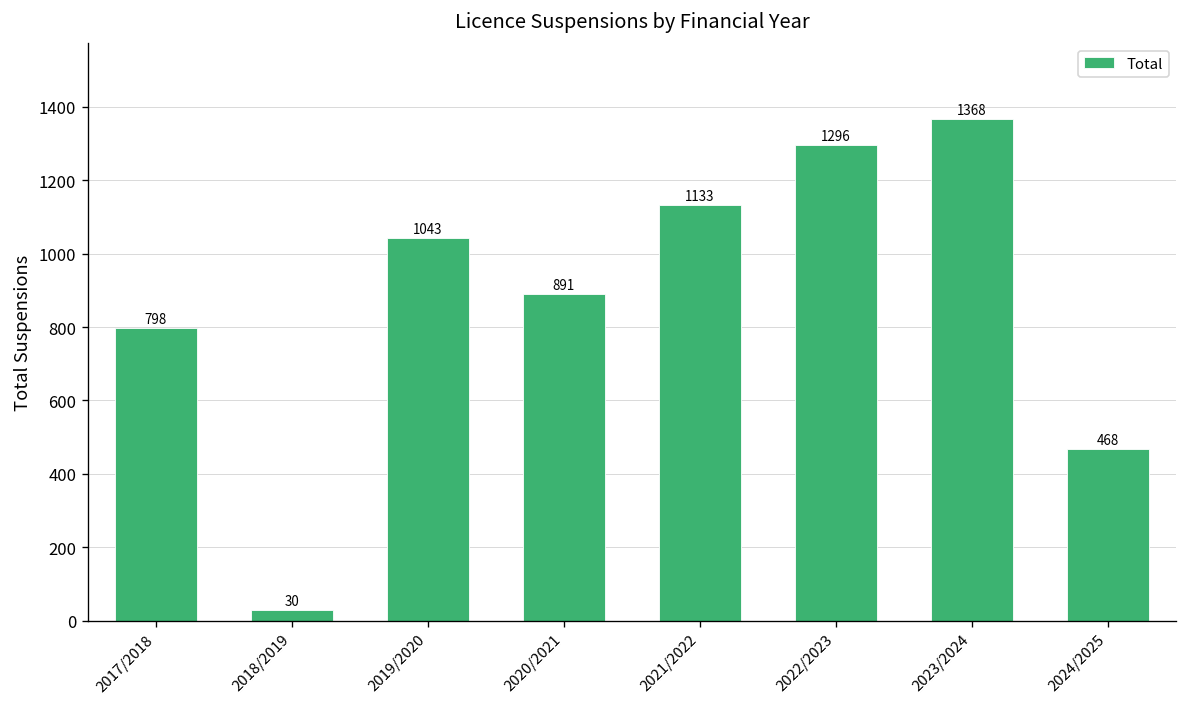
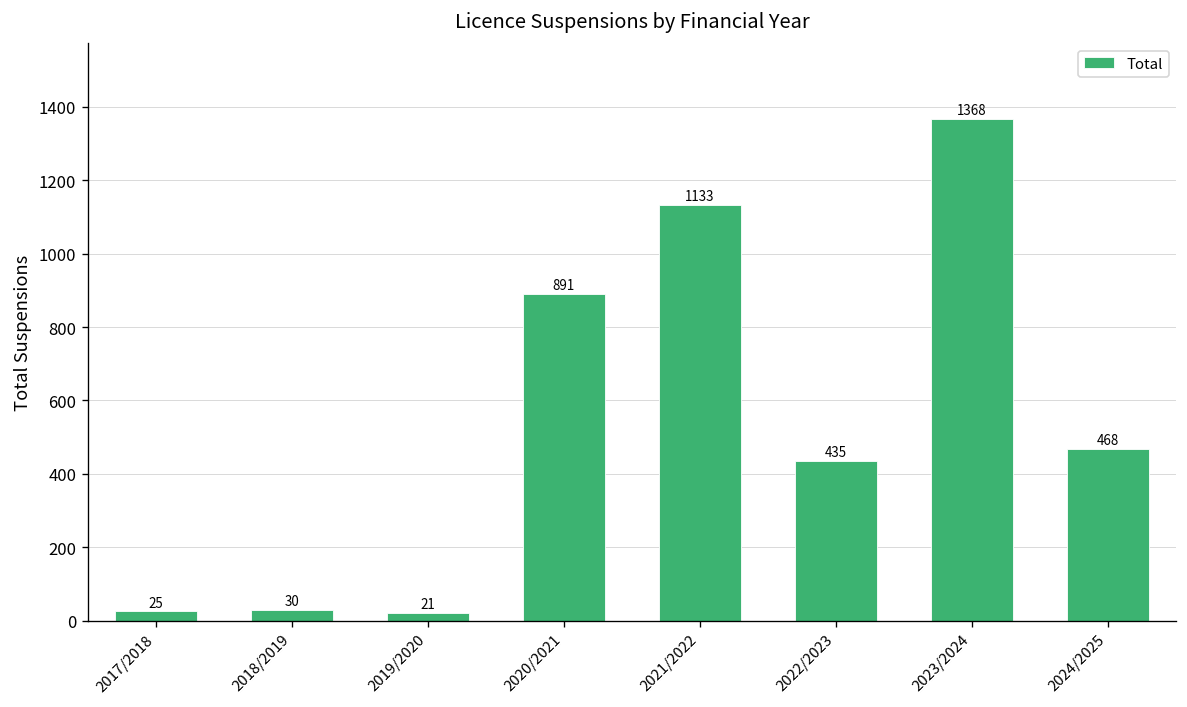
  {
-   "2017/2018": 798,
+   "2017/2018": 25,
    "2018/2019": 30,
-   "2019/2020": 1043,
+   "2019/2020": 21,
    "2020/2021": 891,
    "2021/2022": 1133,
-   "2022/2023": 1296,
+   "2022/2023": 435,
    "2023/2024": 1368,
    "2024/2025": 468
  }
